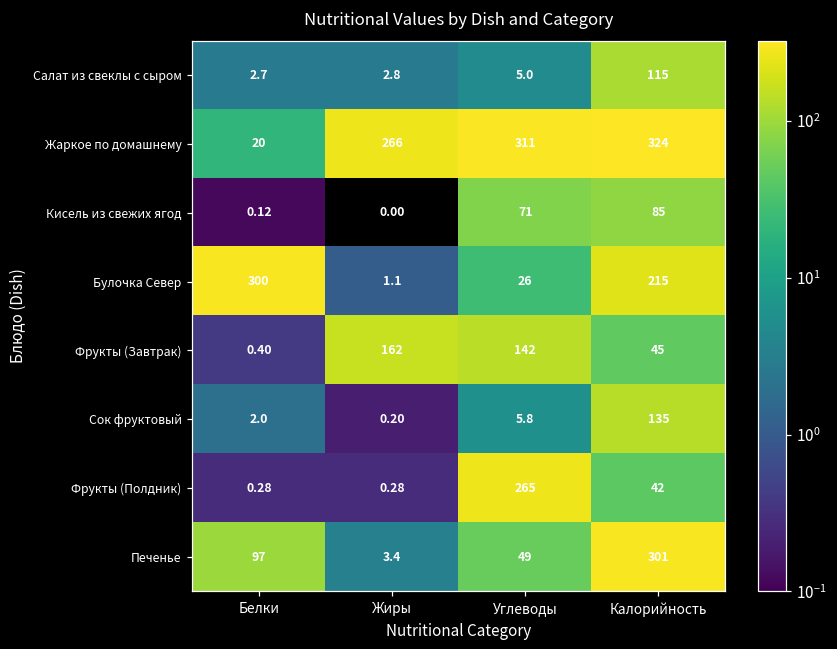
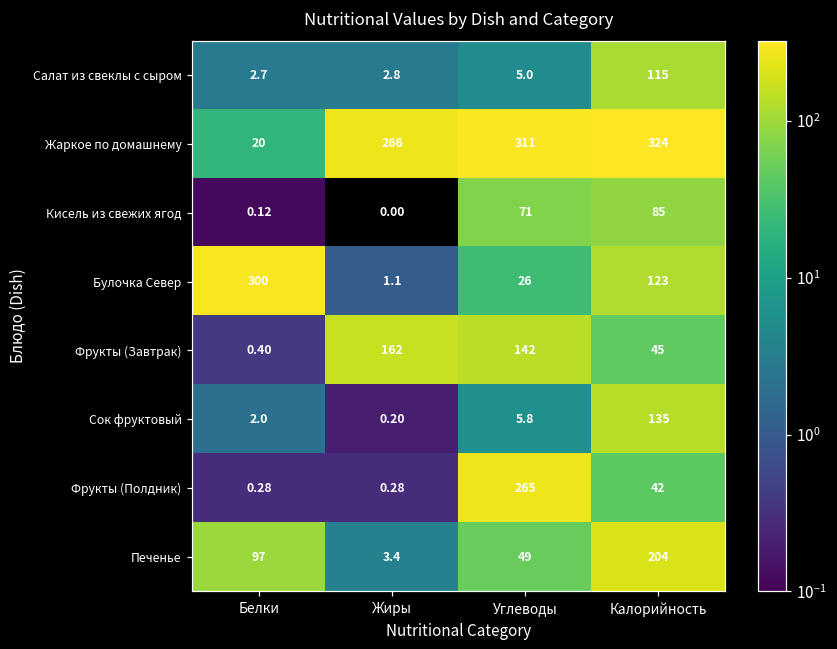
  {
    "Салат из свеклы с сыром": {
      "Белки": 2.7,
      "Жиры": 2.8,
      "Углеводы": 5.0,
      "Калорийность": 115
    },
    "Жаркое по домашнему": {
      "Белки": 20,
      "Жиры": 266,
      "Углеводы": 311,
      "Калорийность": 324
    },
    "Кисель из свежих ягод": {
      "Белки": 0.12,
      "Жиры": 0.00,
      "Углеводы": 71,
      "Калорийность": 85
    },
    "Булочка Север": {
      "Белки": 300,
      "Жиры": 1.1,
      "Углеводы": 26,
-     "Калорийность": 215
+     "Калорийность": 123
    },
    "Фрукты (Завтрак)": {
      "Белки": 0.40,
      "Жиры": 162,
      "Углеводы": 142,
      "Калорийность": 45
    },
    "Сок фруктовый": {
      "Белки": 2.0,
      "Жиры": 0.20,
      "Углеводы": 5.8,
      "Калорийность": 135
    },
    "Фрукты (Полдник)": {
      "Белки": 0.28,
      "Жиры": 0.28,
      "Углеводы": 265,
      "Калорийность": 42
    },
    "Печенье": {
      "Белки": 97,
      "Жиры": 3.4,
      "Углеводы": 49,
-     "Калорийность": 301
+     "Калорийность": 204
    }
  }
